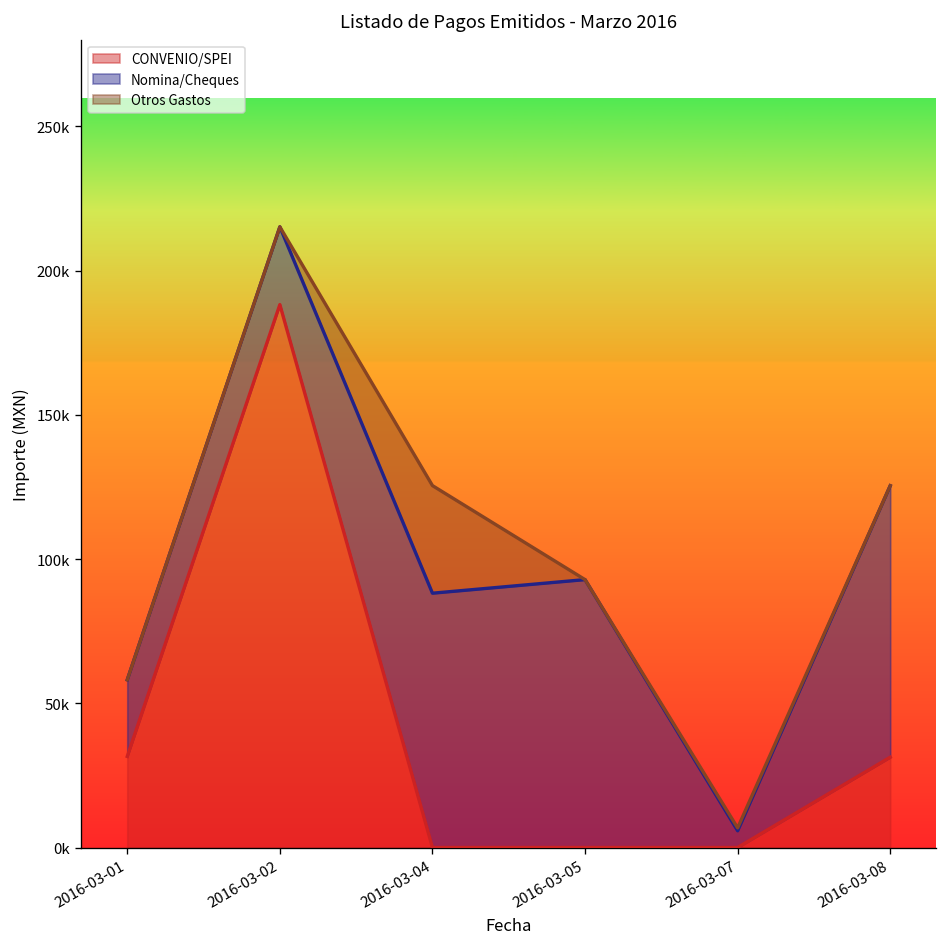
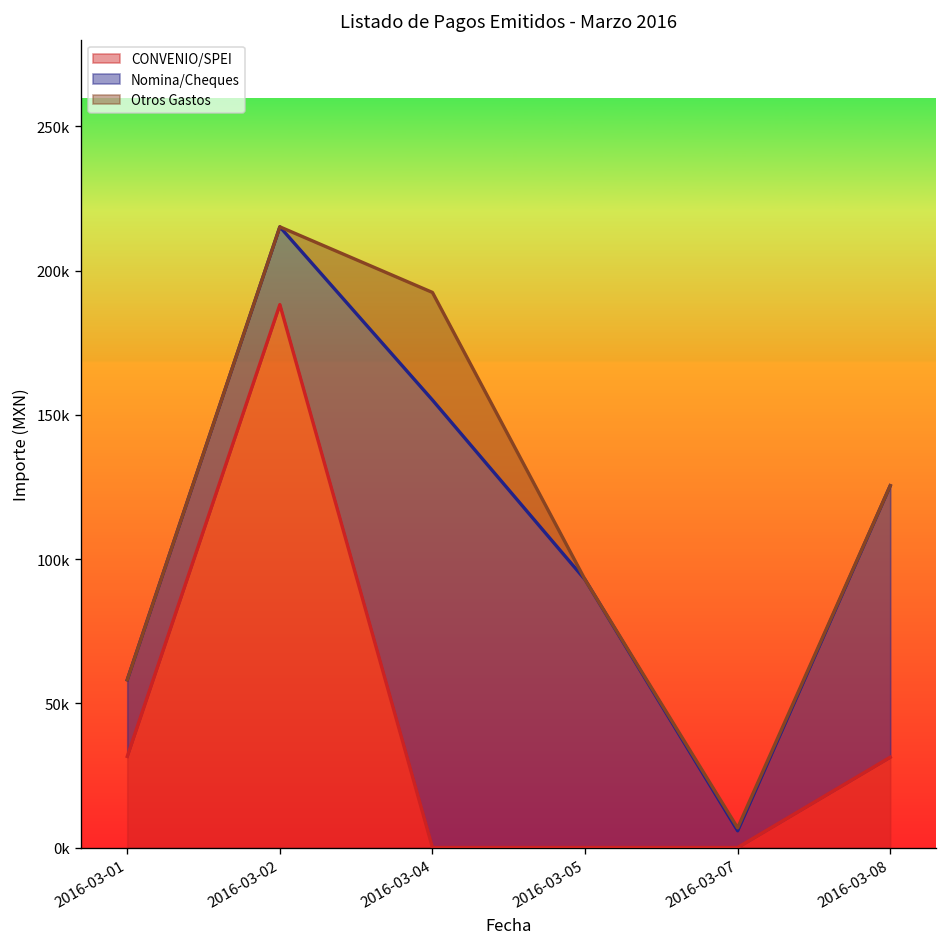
  {
    "Nomina/Cheques": {
-     "2016-03-04": 88000
+     "2016-03-04": 155000
    }
  }
